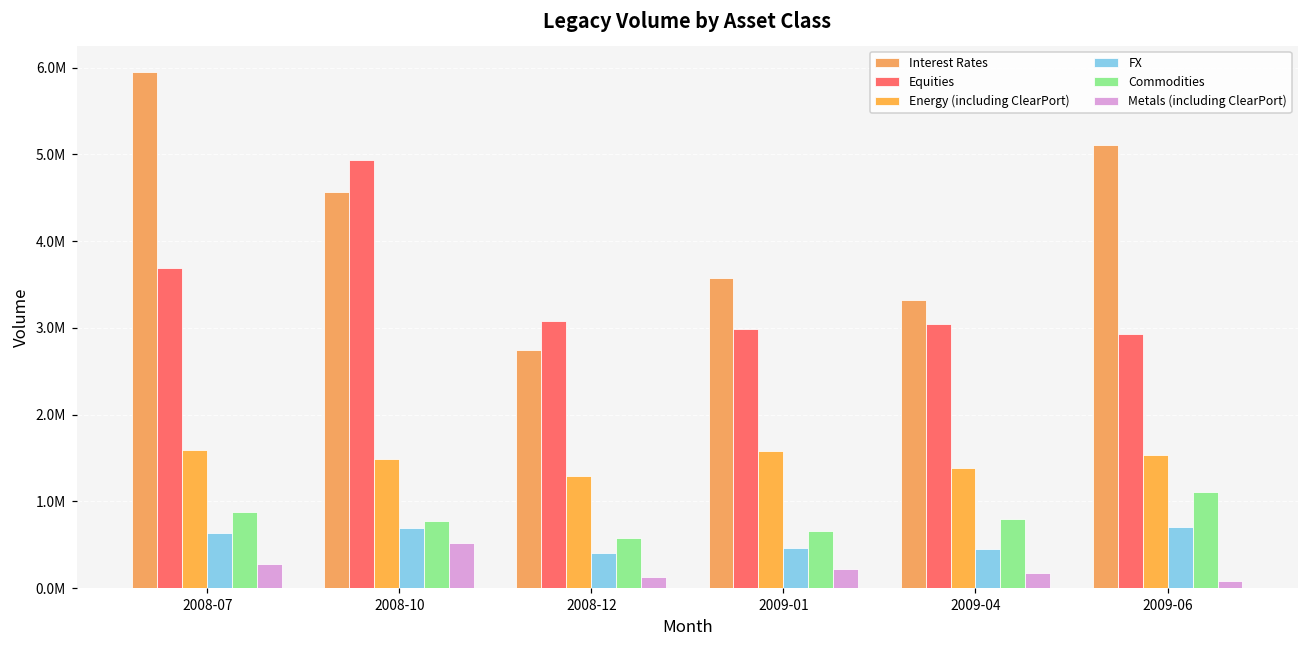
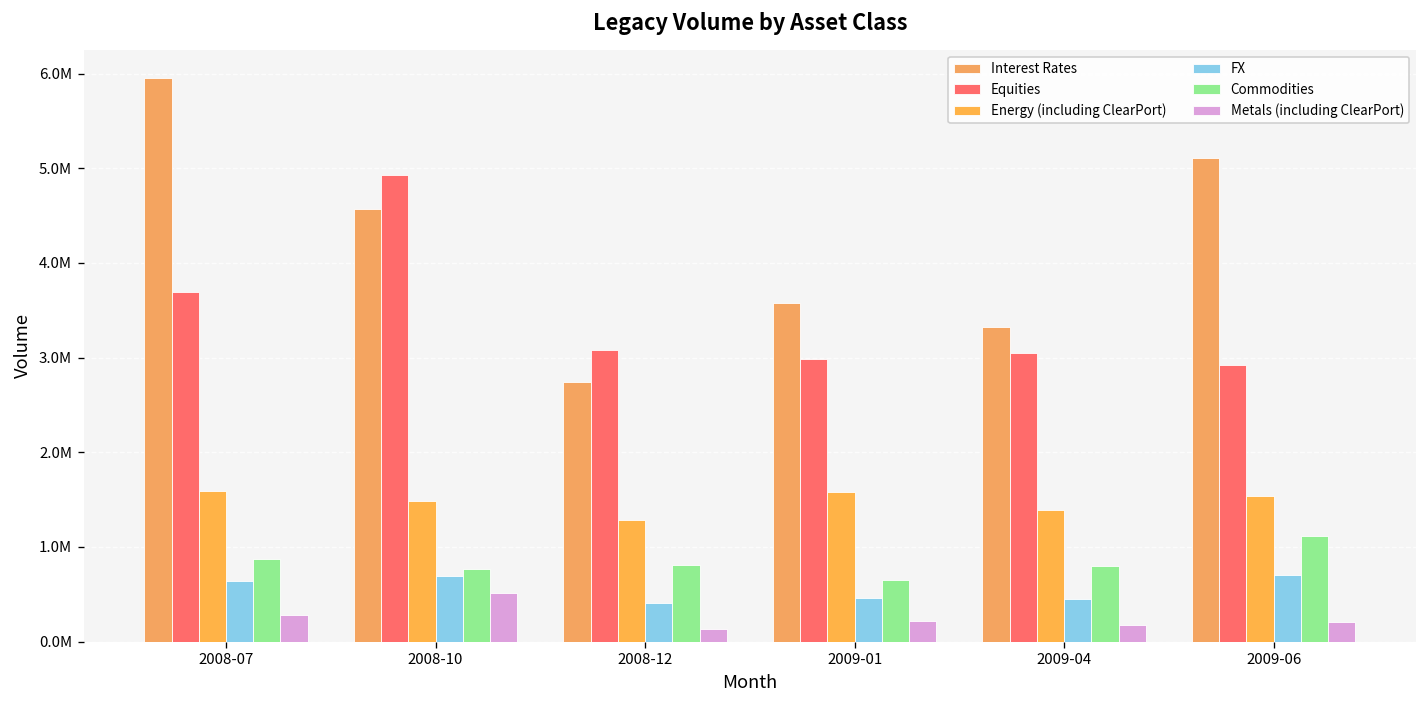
  {
    "FX": {
      "2008-07": 600000,
      "2008-10": 700000,
      "2008-12": 400000,
      "2009-01": 500000,
      "2009-04": 500000,
      "2009-06": 700000
    },
    "Commodities": {
      "2008-07": 900000,
      "2008-10": 800000,
-     "2008-12": 600000,
+     "2008-12": 800000,
      "2009-01": 700000,
      "2009-04": 800000,
      "2009-06": 1100000
    },
    "Metals (including ClearPort)": {
      "2008-07": 300000,
      "2008-10": 500000,
      "2008-12": 100000,
      "2009-01": 200000,
      "2009-04": 200000,
-     "2009-06": 100000
+     "2009-06": 200000
    }
  }
